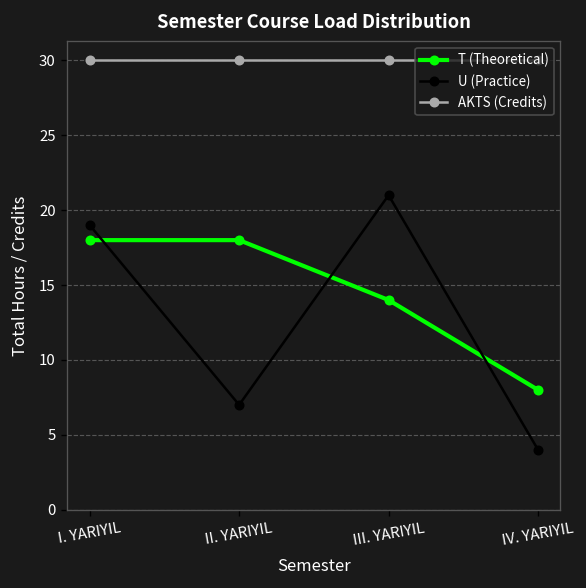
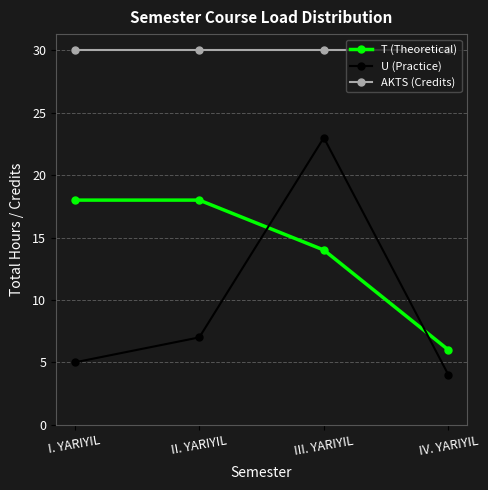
  {
    "T (Theoretical)": {
      "I. YARIYIL": 18,
      "II. YARIYIL": 18,
      "III. YARIYIL": 14,
-     "IV. YARIYIL": 8
+     "IV. YARIYIL": 6
    },
    "U (Practice)": {
-     "I. YARIYIL": 19,
+     "I. YARIYIL": 5,
      "II. YARIYIL": 7,
-     "III. YARIYIL": 21,
+     "III. YARIYIL": 23,
      "IV. YARIYIL": 4
    },
    "AKTS (Credits)": {
      "I. YARIYIL": 30,
      "II. YARIYIL": 30,
      "III. YARIYIL": 30
    }
  }
